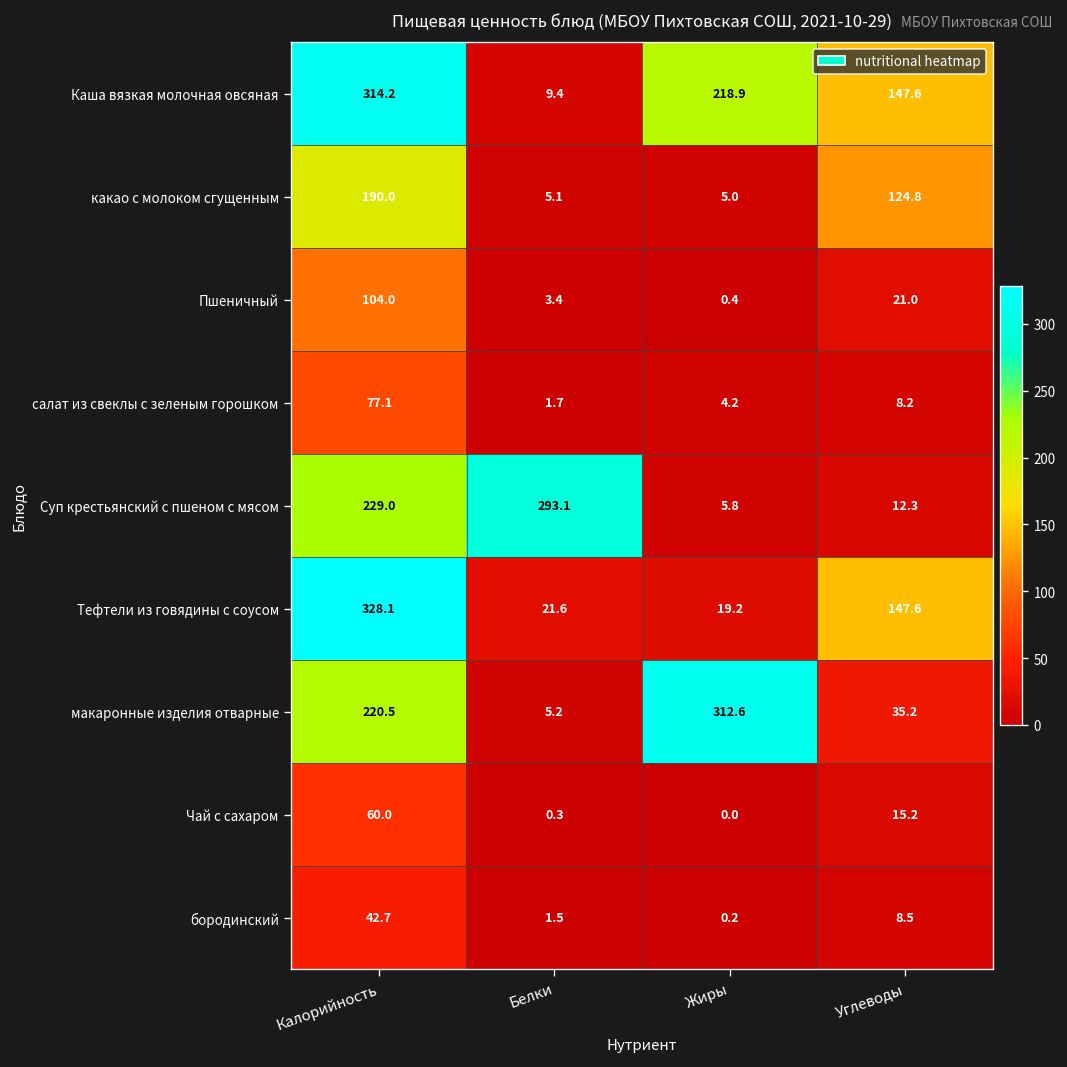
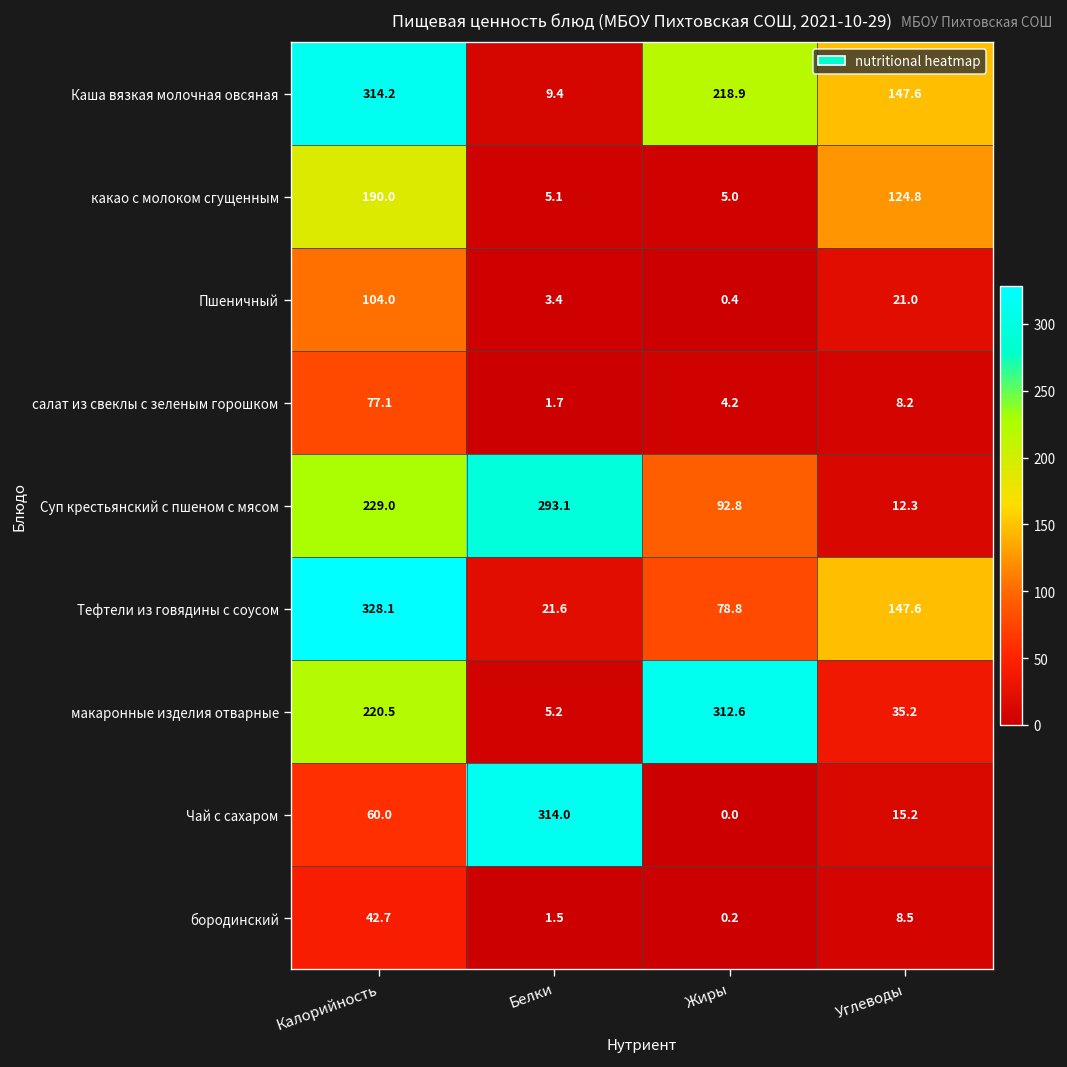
  {
    "Каша вязкая молочная овсяная": {
      "Калорийность": 314.2,
      "Белки": 9.4,
      "Жиры": 218.9,
      "Углеводы": 147.6
    },
    "какао с молоком сгущенным": {
      "Калорийность": 190.0,
      "Белки": 5.1,
      "Жиры": 5.0,
      "Углеводы": 124.8
    },
    "Пшеничный": {
      "Калорийность": 104.0,
      "Белки": 3.4,
      "Жиры": 0.4,
      "Углеводы": 21.0
    },
    "салат из свеклы с зеленым горошком": {
      "Калорийность": 77.1,
      "Белки": 1.7,
      "Жиры": 4.2,
      "Углеводы": 8.2
    },
    "Суп крестьянский с пшеном с мясом": {
      "Калорийность": 229.0,
      "Белки": 293.1,
-     "Жиры": 5.8,
+     "Жиры": 92.8,
      "Углеводы": 12.3
    },
    "Тефтели из говядины с соусом": {
      "Калорийность": 328.1,
      "Белки": 21.6,
-     "Жиры": 19.2,
+     "Жиры": 78.8,
      "Углеводы": 147.6
    },
    "макаронные изделия отварные": {
      "Калорийность": 220.5,
      "Белки": 5.2,
      "Жиры": 312.6,
      "Углеводы": 35.2
    },
    "Чай с сахаром": {
      "Калорийность": 60.0,
-     "Белки": 0.3,
+     "Белки": 314.0,
      "Жиры": 0.0,
      "Углеводы": 15.2
    },
    "бородинский": {
      "Калорийность": 42.7,
      "Белки": 1.5,
      "Жиры": 0.2,
      "Углеводы": 8.5
    }
  }
